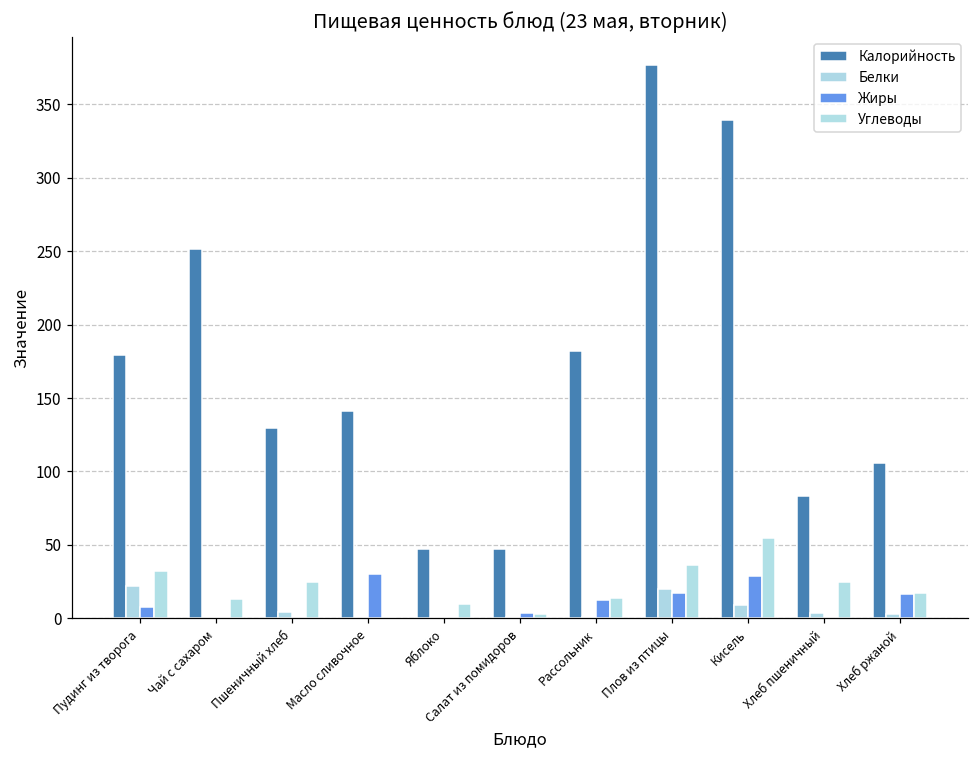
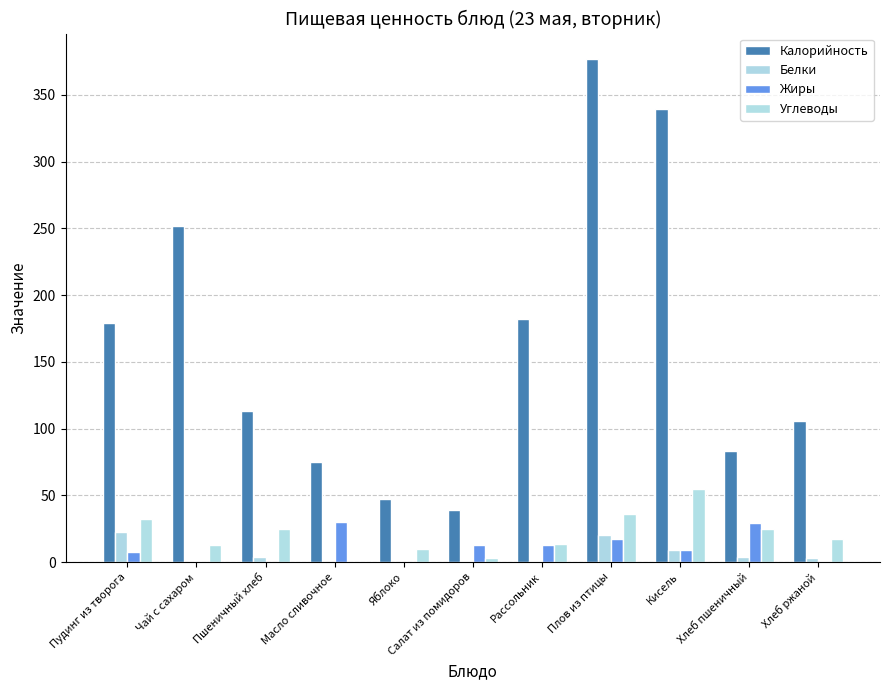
  {
    "Калорийность": {
      "Пудинг из творога": 179,
      "Чай с сахаром": 251,
-     "Пшеничный хлеб": 130,
-     "Масло сливочное": 141,
+     "Пшеничный хлеб": 113,
+     "Масло сливочное": 75,
      "Яблоко": 47,
-     "Салат из помидоров": 47,
+     "Салат из помидоров": 39,
      "Рассольник": 182,
      "Плов из птицы": 377,
      "Кисель": 339,
      "Хлеб пшеничный": 83,
      "Хлеб ржаной": 106
    },
    "Жиры": {
      "Пудинг из творога": 8,
      "Чай с сахаром": 0,
      "Пшеничный хлеб": 0,
      "Масло сливочное": 30,
      "Яблоко": 0,
-     "Салат из помидоров": 4,
+     "Салат из помидоров": 13,
      "Рассольник": 13,
      "Плов из птицы": 17,
-     "Кисель": 29,
-     "Хлеб пшеничный": 0,
-     "Хлеб ржаной": 17
+     "Кисель": 9,
+     "Хлеб пшеничный": 29,
+     "Хлеб ржаной": 1
    }
  }
